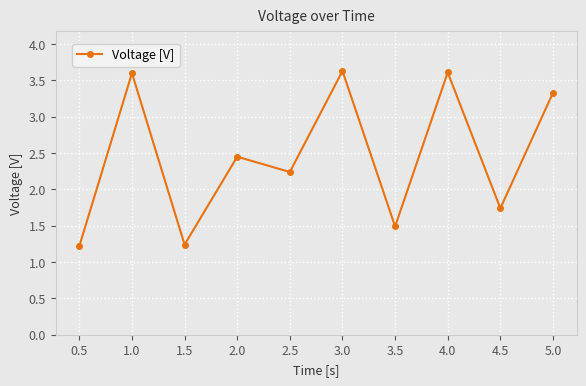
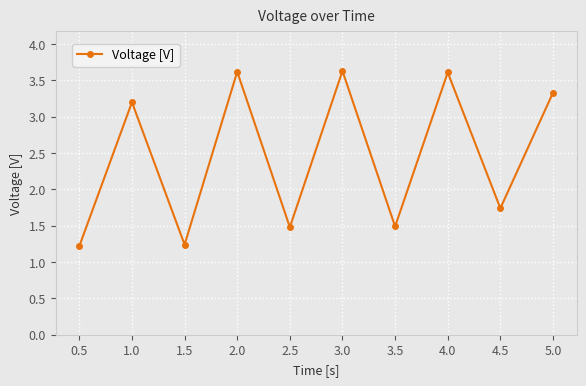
  {
    "0.5": 1.2,
-   "1.0": 3.6,
+   "1.0": 3.2,
    "1.5": 1.2,
-   "2.0": 2.5,
-   "2.5": 2.2,
+   "2.0": 3.6,
+   "2.5": 1.5,
    "3.0": 3.6,
    "3.5": 1.5,
    "4.0": 3.6,
    "4.5": 1.7,
    "5.0": 3.3
  }
